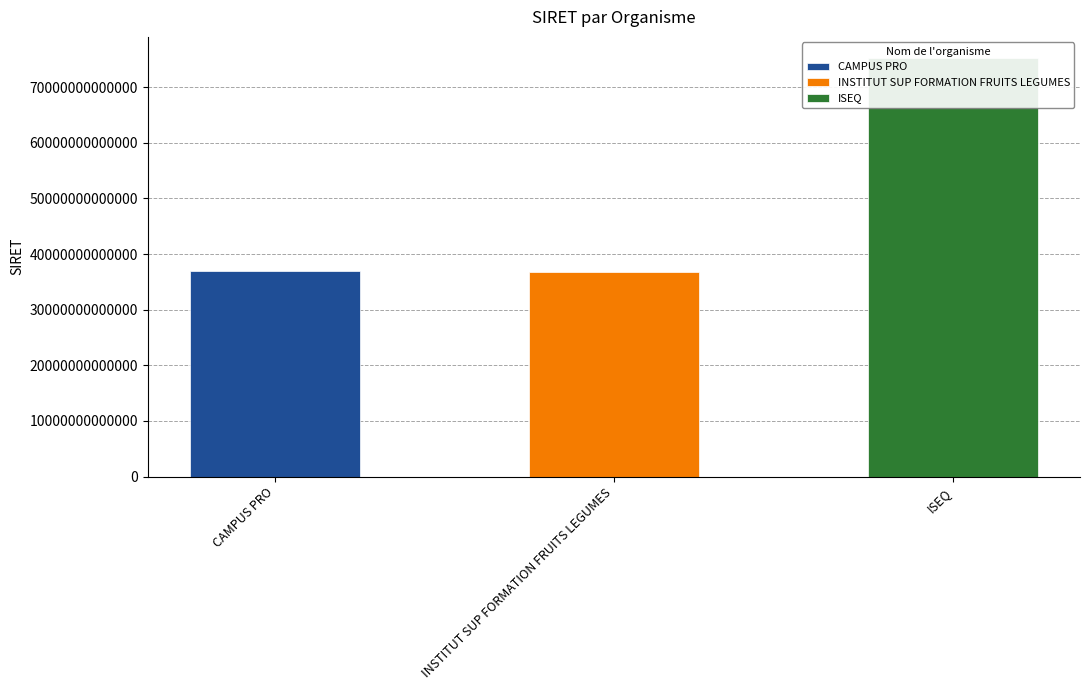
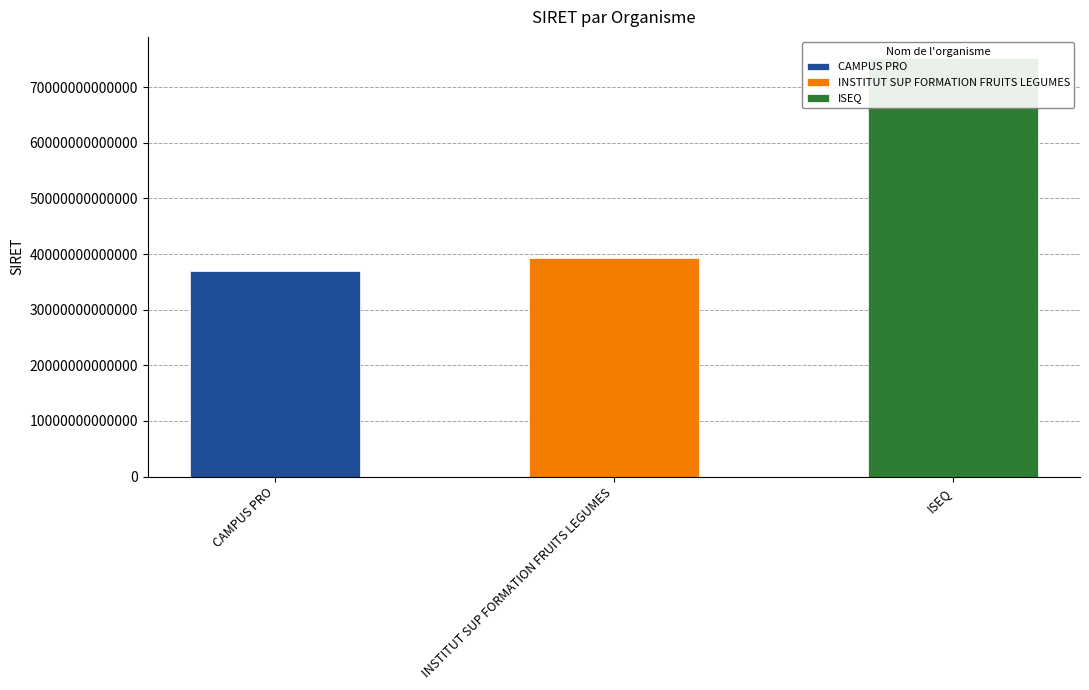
  {
    "CAMPUS PRO": 37000000000000,
-   "INSTITUT SUP FORMATION FRUITS LEGUMES": 37000000000000
+   "INSTITUT SUP FORMATION FRUITS LEGUMES": 39000000000000
  }
